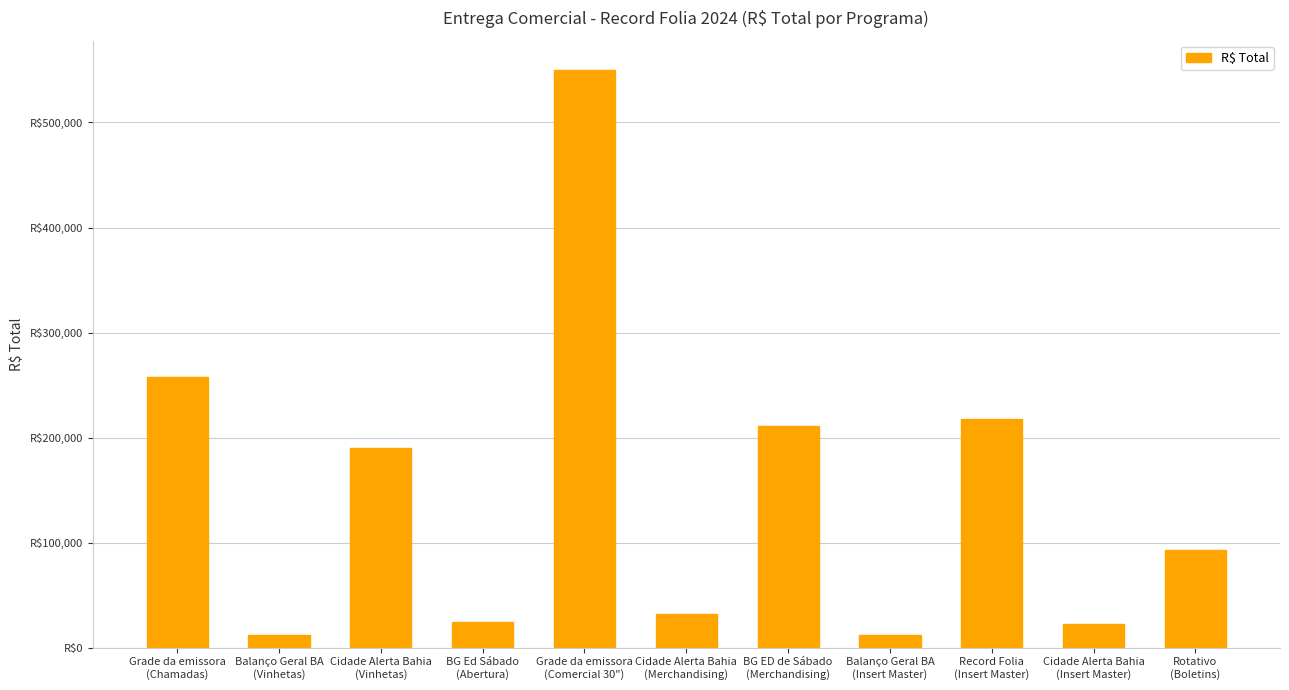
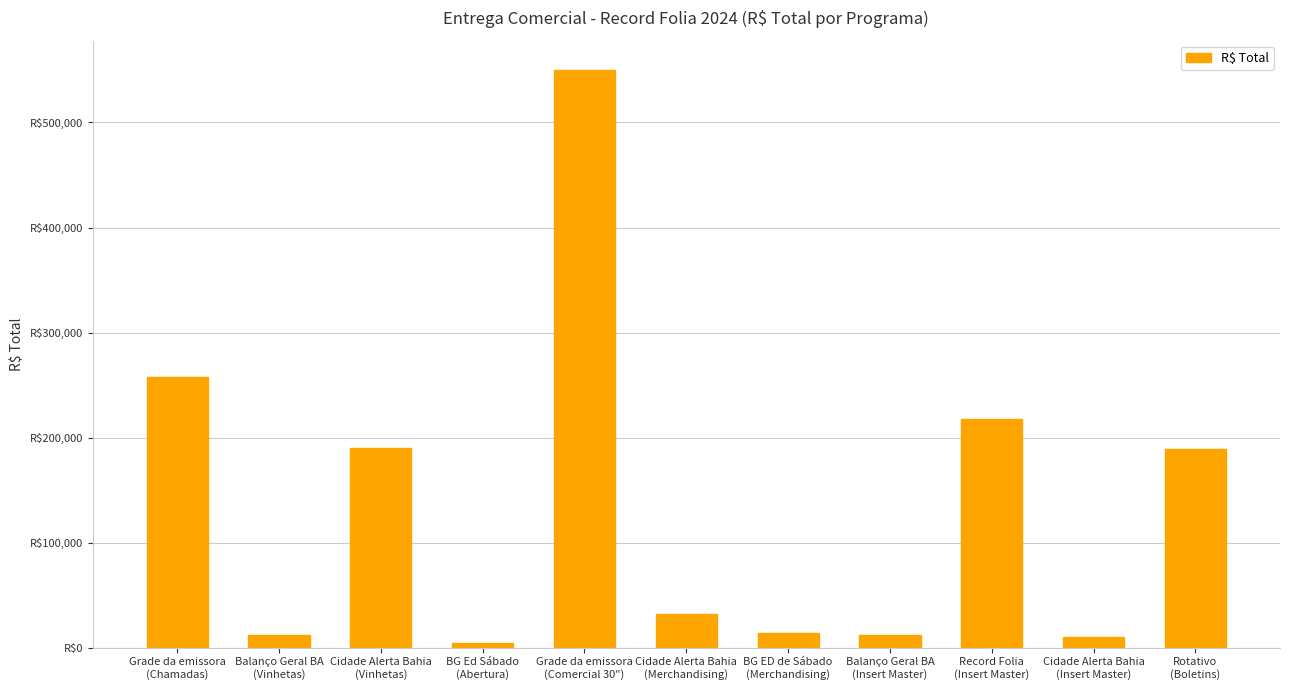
  {
    "Grade da emissora (Chamadas)": "R$258,000",
    "Balanço Geral BA (Vinhetas)": "R$12,000",
    "Cidade Alerta Bahia (Vinhetas)": "R$190,000",
-   "BG Ed Sábado (Abertura)": "R$24,000",
+   "BG Ed Sábado (Abertura)": "R$4,000",
    "Grade da emissora (Comercial 30\")": "R$550,000",
    "Cidade Alerta Bahia (Merchandising)": "R$32,000",
-   "BG ED de Sábado (Merchandising)": "R$211,000",
+   "BG ED de Sábado (Merchandising)": "R$14,000",
    "Balanço Geral BA (Insert Master)": "R$12,000",
    "Record Folia (Insert Master)": "R$218,000",
-   "Cidade Alerta Bahia (Insert Master)": "R$23,000",
-   "Rotativo (Boletins)": "R$93,000"
+   "Cidade Alerta Bahia (Insert Master)": "R$10,000",
+   "Rotativo (Boletins)": "R$190,000"
  }
